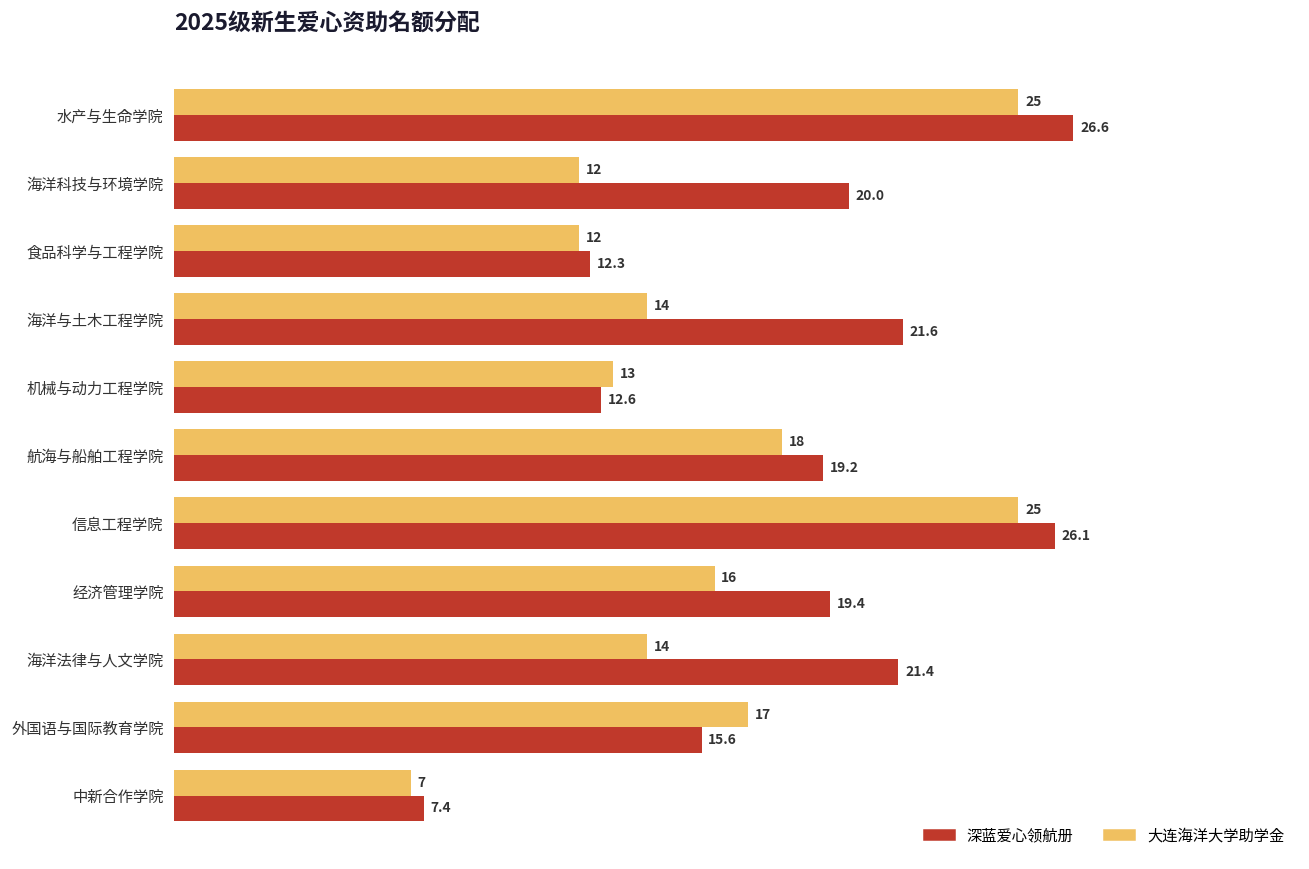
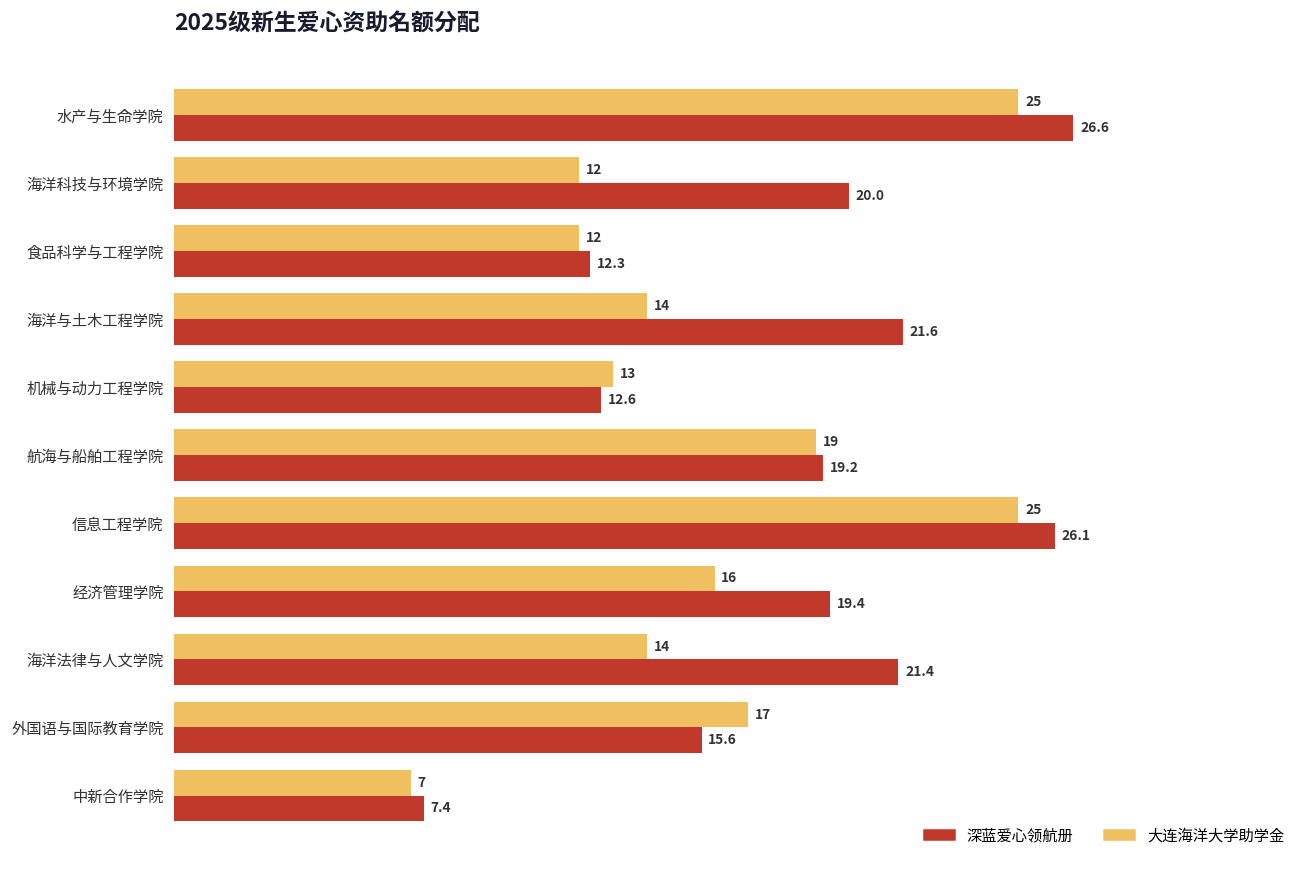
  {
    "深蓝爱心领航册": {
      "水产与生命学院": 26.6,
      "海洋科技与环境学院": 20.0,
      "食品科学与工程学院": 12.3,
      "海洋与土木工程学院": 21.6,
      "机械与动力工程学院": 12.6,
      "航海与船舶工程学院": 19.2,
      "信息工程学院": 26.1,
      "经济管理学院": 19.4,
      "海洋法律与人文学院": 21.4,
      "外国语与国际教育学院": 15.6,
      "中新合作学院": 7.4
    },
    "大连海洋大学助学金": {
      "水产与生命学院": 25,
      "海洋科技与环境学院": 12,
      "食品科学与工程学院": 12,
      "海洋与土木工程学院": 14,
      "机械与动力工程学院": 13,
-     "航海与船舶工程学院": 18,
+     "航海与船舶工程学院": 19,
      "信息工程学院": 25,
      "经济管理学院": 16,
      "海洋法律与人文学院": 14,
      "外国语与国际教育学院": 17,
      "中新合作学院": 7
    }
  }
